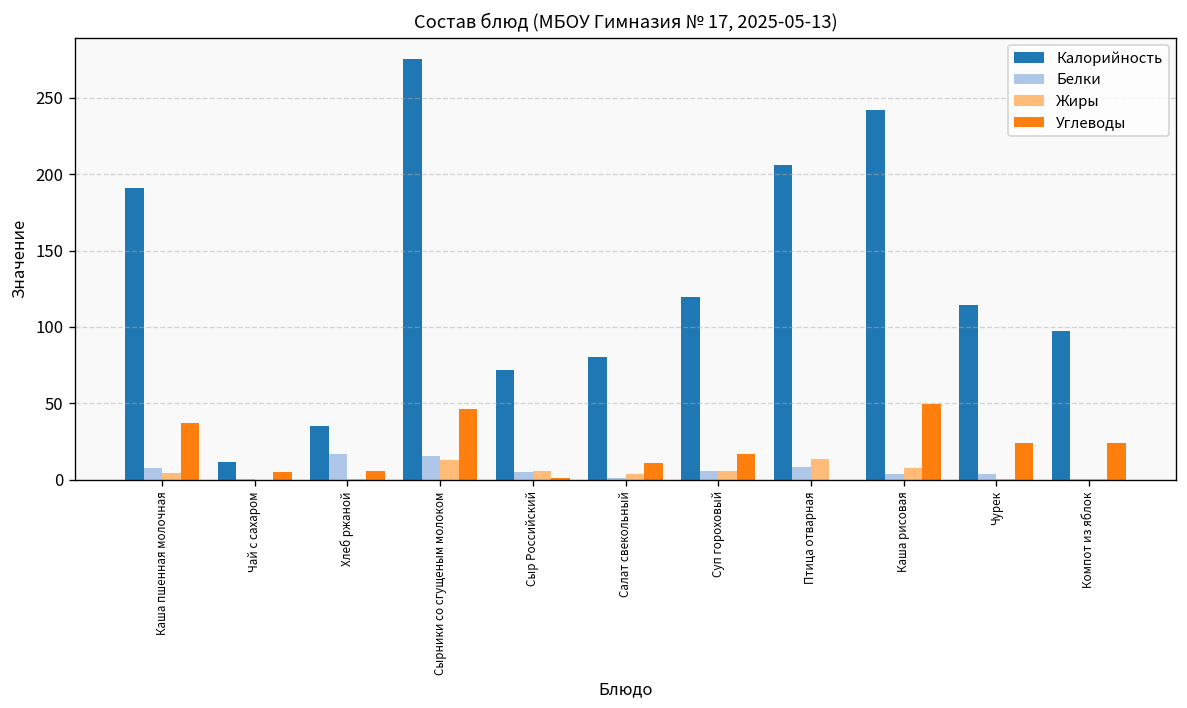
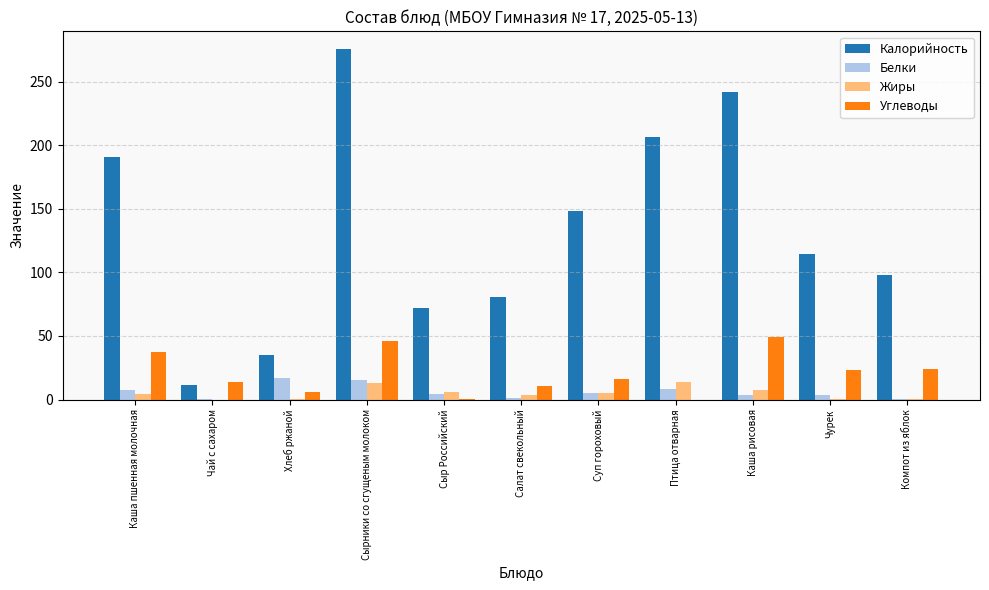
  {
    "Калорийность": {
      "Каша пшенная молочная": 191,
      "Чай с сахаром": 12,
      "Хлеб ржаной": 35,
      "Сырники со сгущеным молоком": 276,
      "Сыр Российский": 72,
      "Салат свекольный": 80,
-     "Суп гороховый": 120,
+     "Суп гороховый": 148,
      "Птица отварная": 206,
      "Каша рисовая": 242,
      "Чурек": 114,
      "Компот из яблок": 98
    },
    "Белки": {
      "Каша пшенная молочная": 7,
      "Хлеб ржаной": 17,
      "Сырники со сгущеным молоком": 15,
      "Сыр Российский": 5,
      "Суп гороховый": 5,
      "Птица отварная": 8,
      "Каша рисовая": 4,
      "Чурек": 4
    },
    "Жиры": {
      "Каша пшенная молочная": 4,
      "Чай с сахаром": 0,
      "Сырники со сгущеным молоком": 13,
      "Сыр Российский": 6,
      "Салат свекольный": 4,
      "Суп гороховый": 5,
      "Птица отварная": 14,
      "Каша рисовая": 8
    },
    "Углеводы": {
      "Каша пшенная молочная": 37,
-     "Чай с сахаром": 5,
+     "Чай с сахаром": 14,
      "Хлеб ржаной": 6,
      "Сырники со сгущеным молоком": 46,
      "Салат свекольный": 11,
      "Суп гороховый": 17,
      "Птица отварная": 0,
      "Каша рисовая": 50,
      "Чурек": 24,
      "Компот из яблок": 24
    }
  }
